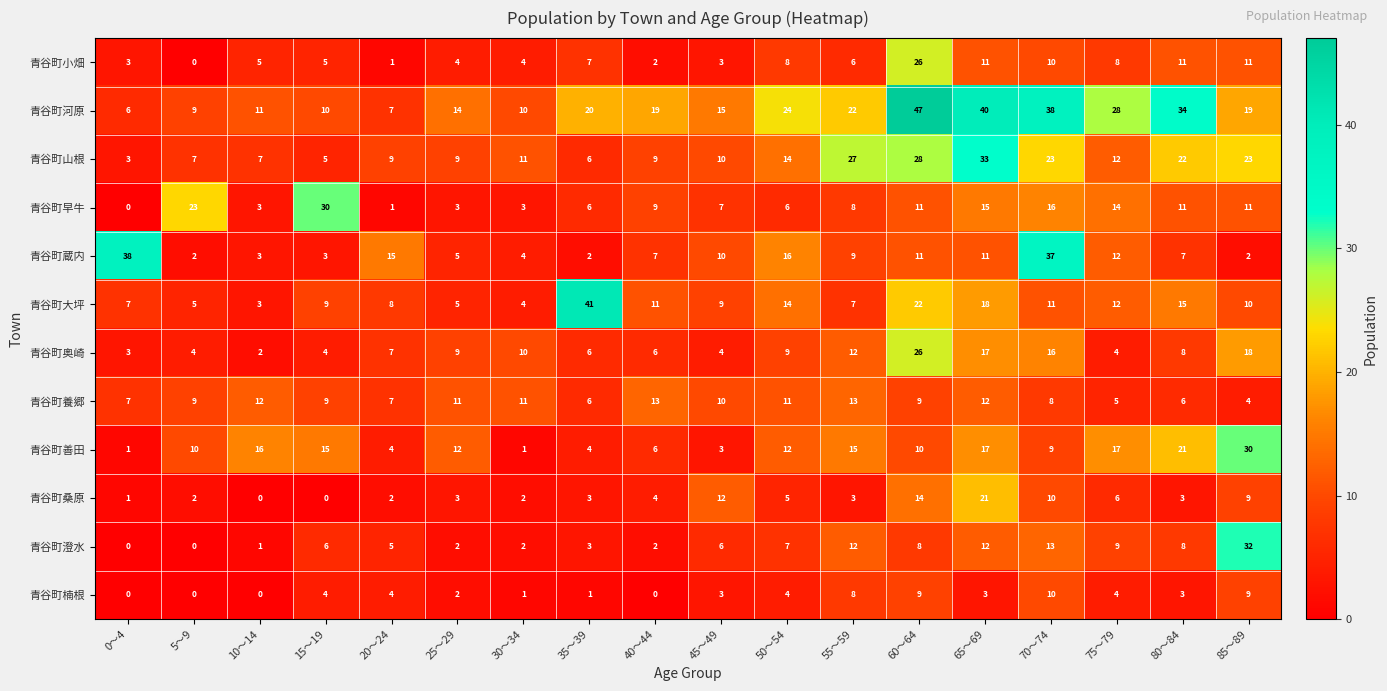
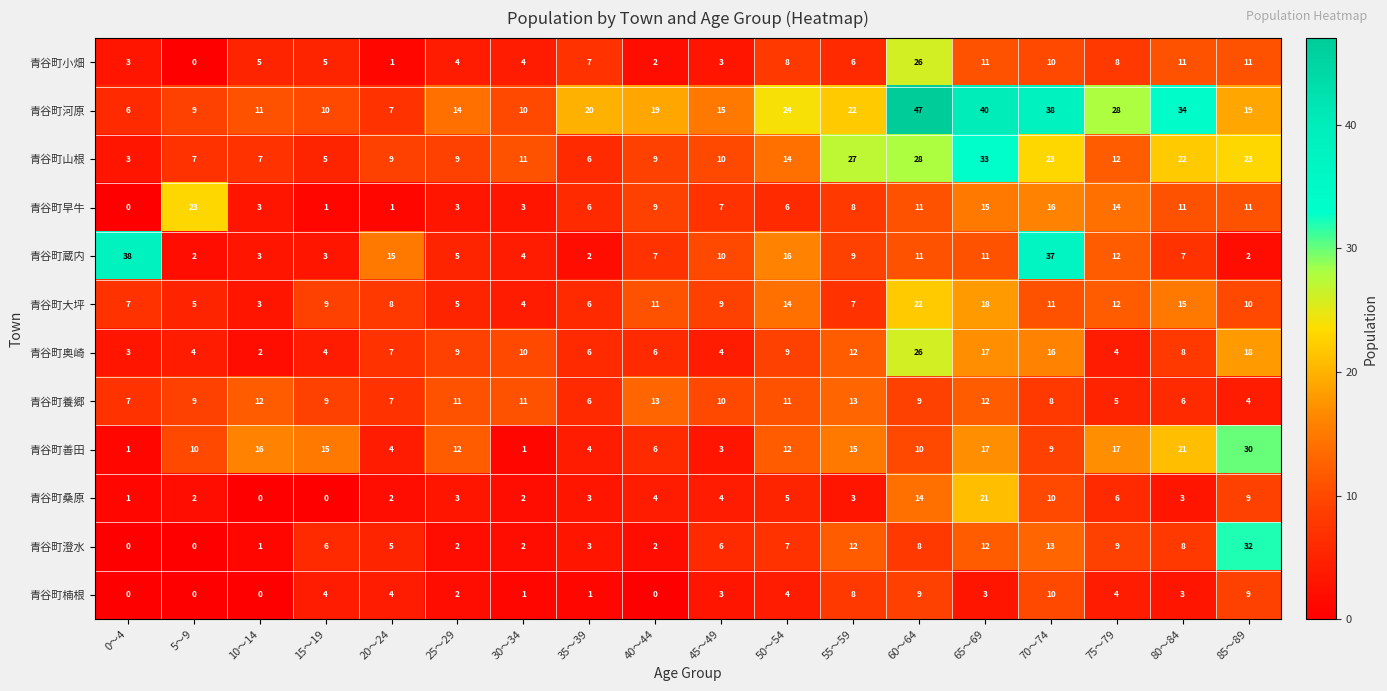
  {
    "青谷町早牛": {
      "0～4": 0,
      "5～9": 23,
      "10～14": 3,
-     "15～19": 30,
+     "15～19": 1,
      "20～24": 1,
      "25～29": 3,
      "30～34": 3,
      "35～39": 6,
      "40～44": 9,
      "45～49": 7,
      "50～54": 6,
      "55～59": 8,
      "60～64": 11,
      "65～69": 15,
      "70～74": 16,
      "75～79": 14,
      "80～84": 11,
      "85～89": 11
    },
    "青谷町大坪": {
      "0～4": 7,
      "5～9": 5,
      "10～14": 3,
      "15～19": 9,
      "20～24": 8,
      "25～29": 5,
      "30～34": 4,
-     "35～39": 41,
+     "35～39": 6,
      "40～44": 11,
      "45～49": 9,
      "50～54": 14,
      "55～59": 7,
      "60～64": 22,
      "65～69": 18,
      "70～74": 11,
      "75～79": 12,
      "80～84": 15,
      "85～89": 10
    },
    "青谷町桑原": {
      "0～4": 1,
      "5～9": 2,
      "10～14": 0,
      "15～19": 0,
      "20～24": 2,
      "25～29": 3,
      "30～34": 2,
      "35～39": 3,
      "40～44": 4,
-     "45～49": 12,
+     "45～49": 4,
      "50～54": 5,
      "55～59": 3,
      "60～64": 14,
      "65～69": 21,
      "70～74": 10,
      "75～79": 6,
      "80～84": 3,
      "85～89": 9
    }
  }
